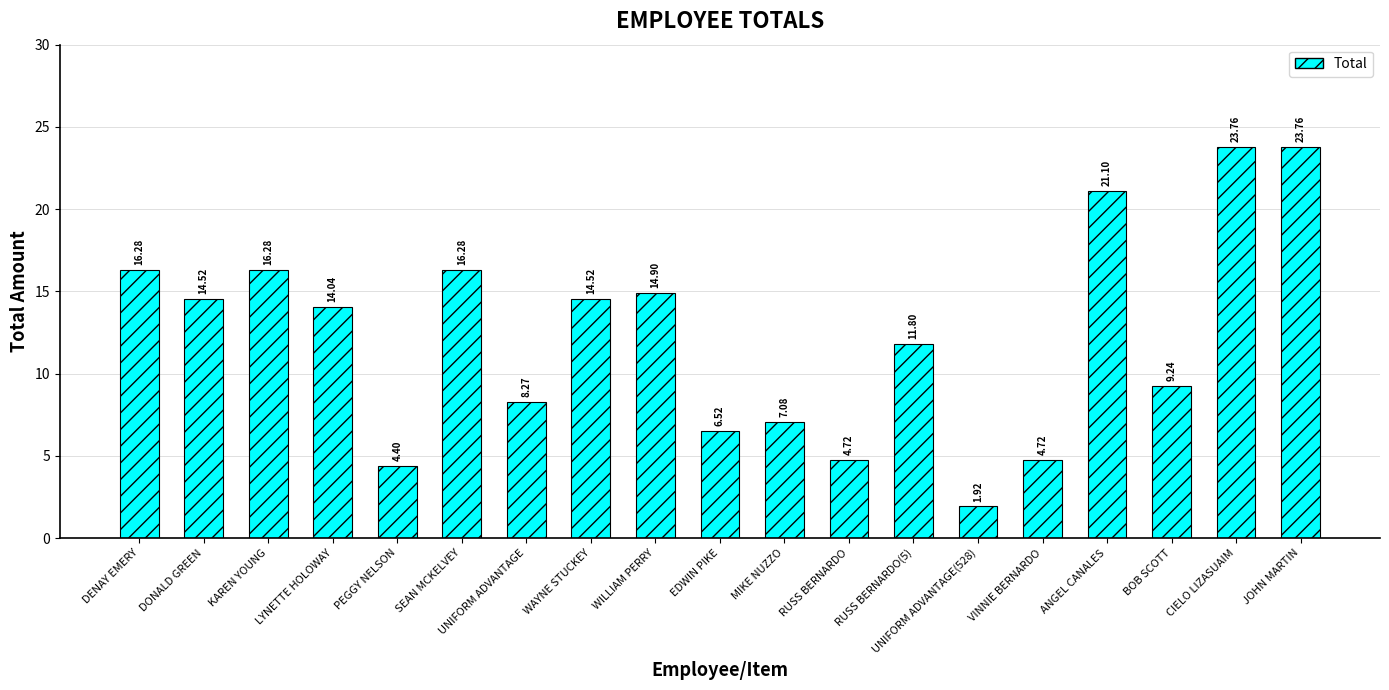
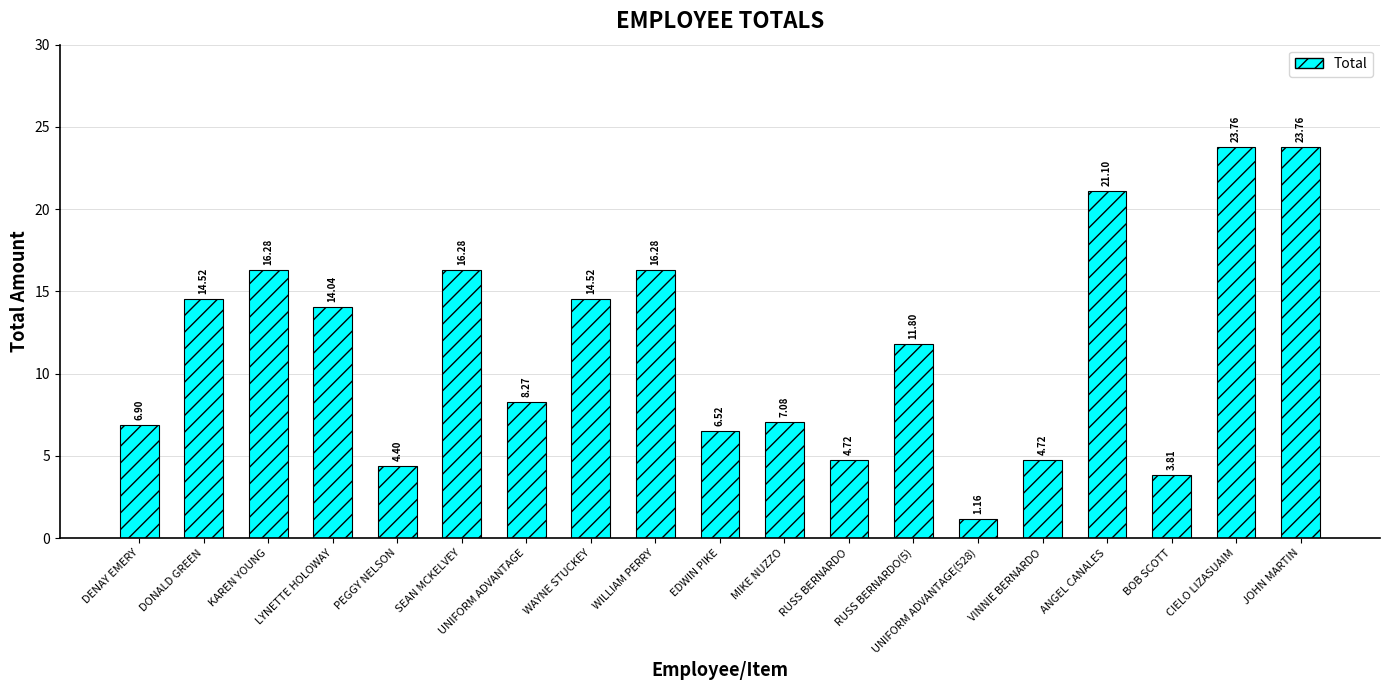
  {
-   "DENAY EMERY": 16.28,
+   "DENAY EMERY": 6.90,
    "DONALD GREEN": 14.52,
    "KAREN YOUNG": 16.28,
    "LYNETTE HOLOWAY": 14.04,
    "PEGGY NELSON": 4.40,
    "SEAN MCKELVEY": 16.28,
    "UNIFORM ADVANTAGE": 8.27,
    "WAYNE STUCKEY": 14.52,
-   "WILLIAM PERRY": 14.90,
+   "WILLIAM PERRY": 16.28,
    "EDWIN PIKE": 6.52,
    "MIKE NUZZO": 7.08,
    "RUSS BERNARDO": 4.72,
    "RUSS BERNARDO(5)": 11.80,
-   "UNIFORM ADVANTAGE(528)": 1.92,
+   "UNIFORM ADVANTAGE(528)": 1.16,
    "VINNIE BERNARDO": 4.72,
    "ANGEL CANALES": 21.10,
-   "BOB SCOTT": 9.24,
+   "BOB SCOTT": 3.81,
    "CIELO LIZASUAIM": 23.76,
    "JOHN MARTIN": 23.76
  }
